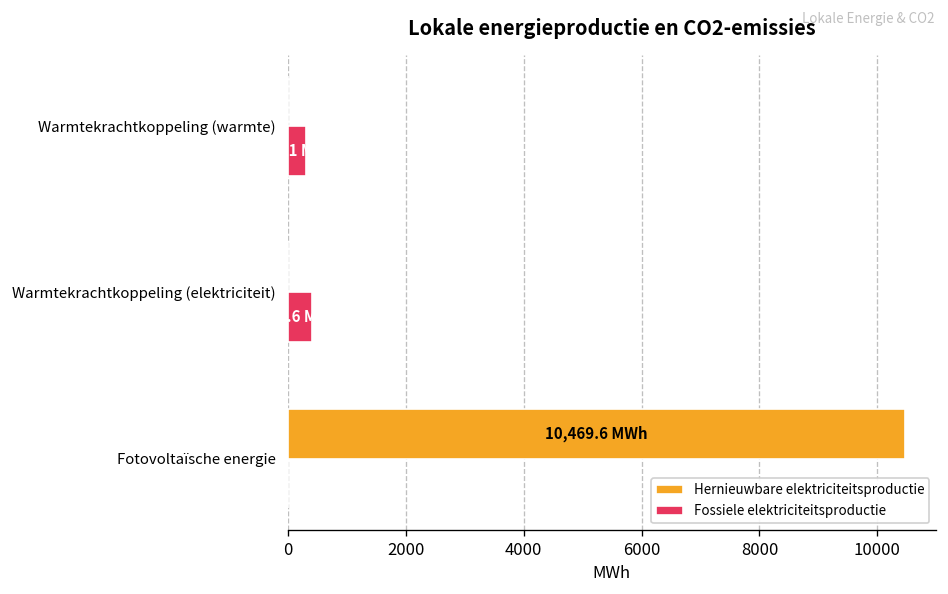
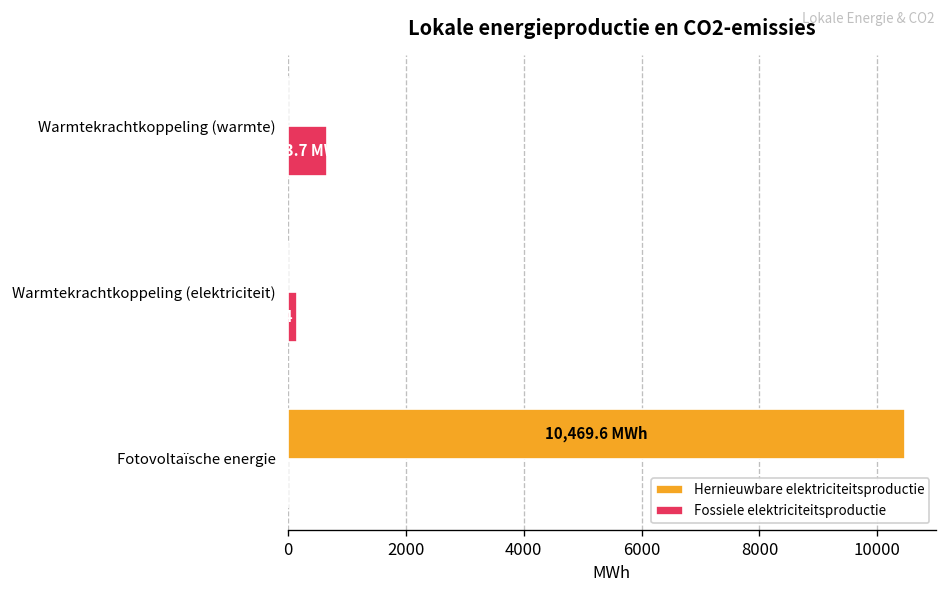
  {
    "Hernieuwbare elektriciteitsproductie": {
      "Fotovoltaïsche energie": "10,469.6"
    },
    "Fossiele elektriciteitsproductie": {
-     "Warmtekrachtkoppeling (warmte)": "300",
-     "Warmtekrachtkoppeling (elektriciteit)": "400",
+     "Warmtekrachtkoppeling (warmte)": "700",
+     "Warmtekrachtkoppeling (elektriciteit)": "200",
      "Fotovoltaïsche energie": "0"
    }
  }
